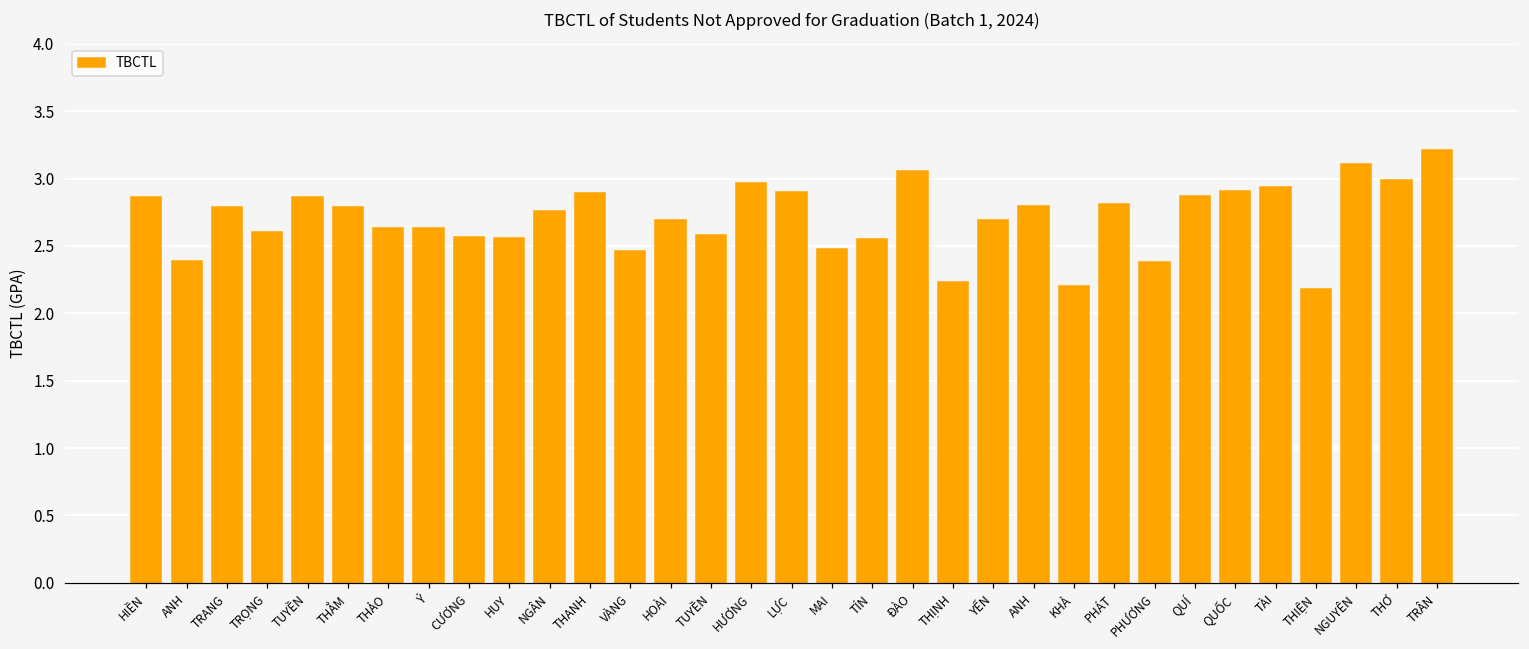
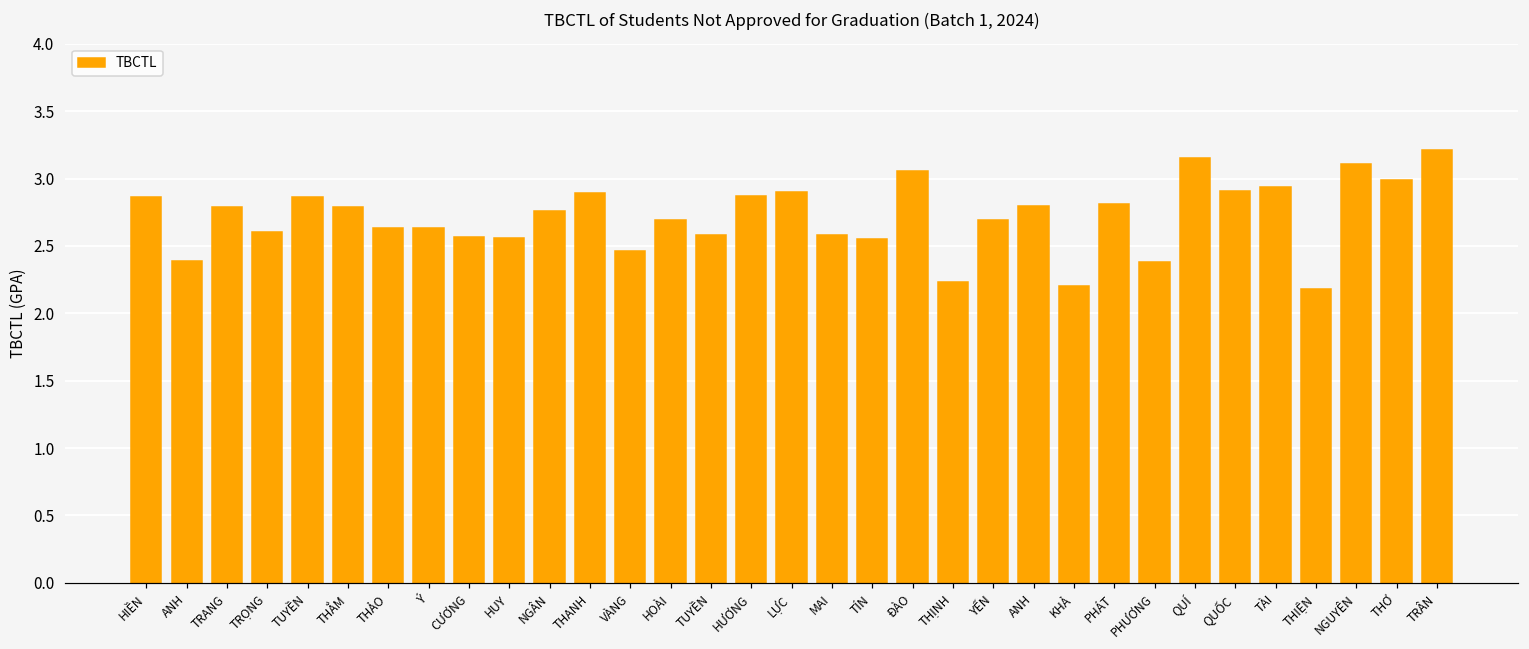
  {
    "HIỀN": 2.86,
    "TRANG": 2.79,
    "TRỌNG": 2.60,
    "THẮM": 2.79,
    "THẢO": 2.63,
    "Ý": 2.63,
    "CƯƠNG": 2.57,
    "HUY": 2.56,
    "NGÂN": 2.76,
    "THANH": 2.89,
    "VÀNG": 2.46,
    "HOÀI": 2.69,
-   "HƯƠNG": 2.97,
+   "HƯƠNG": 2.87,
    "LỰC": 2.90,
-   "MAI": 2.48,
+   "MAI": 2.58,
    "TÍN": 2.55,
    "ĐÀO": 3.06,
    "THỊNH": 2.23,
    "YẾN": 2.69,
    "KHẢ": 2.20,
    "PHÁT": 2.81,
    "PHƯƠNG": 2.38,
-   "QUÍ": 2.87,
+   "QUÍ": 3.15,
    "QUỐC": 2.91,
    "TÀI": 2.94,
    "THIỆN": 2.18,
    "NGUYÊN": 3.11,
    "THƠ": 2.99,
    "TRÂN": 3.21
  }
